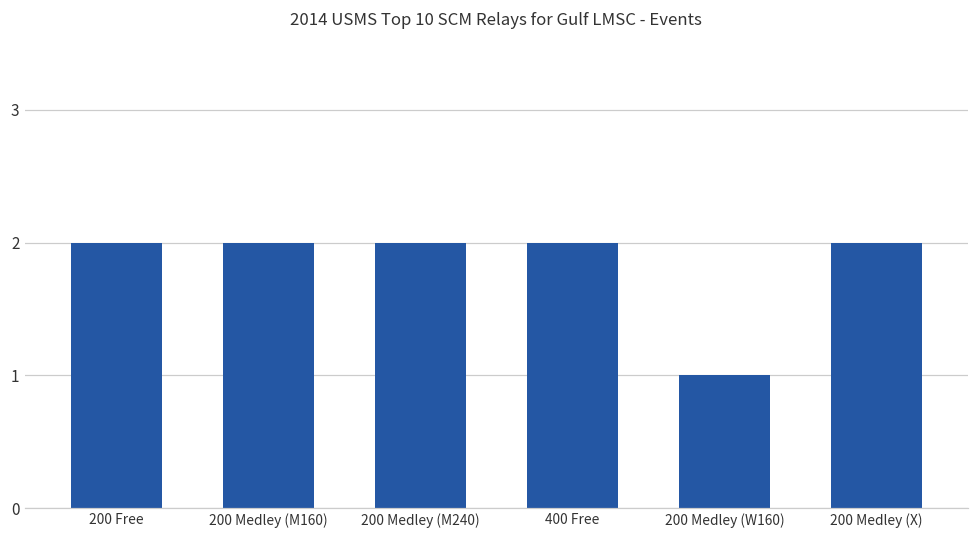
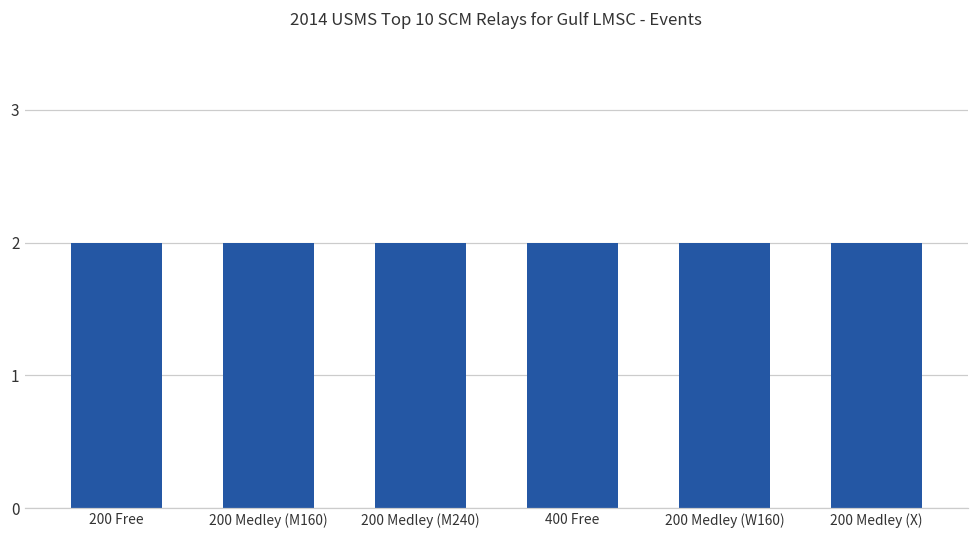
  {
    "200 Free": 2,
    "200 Medley (M160)": 2,
    "200 Medley (M240)": 2,
    "400 Free": 2,
-   "200 Medley (W160)": 1,
+   "200 Medley (W160)": 2,
    "200 Medley (X)": 2
  }
